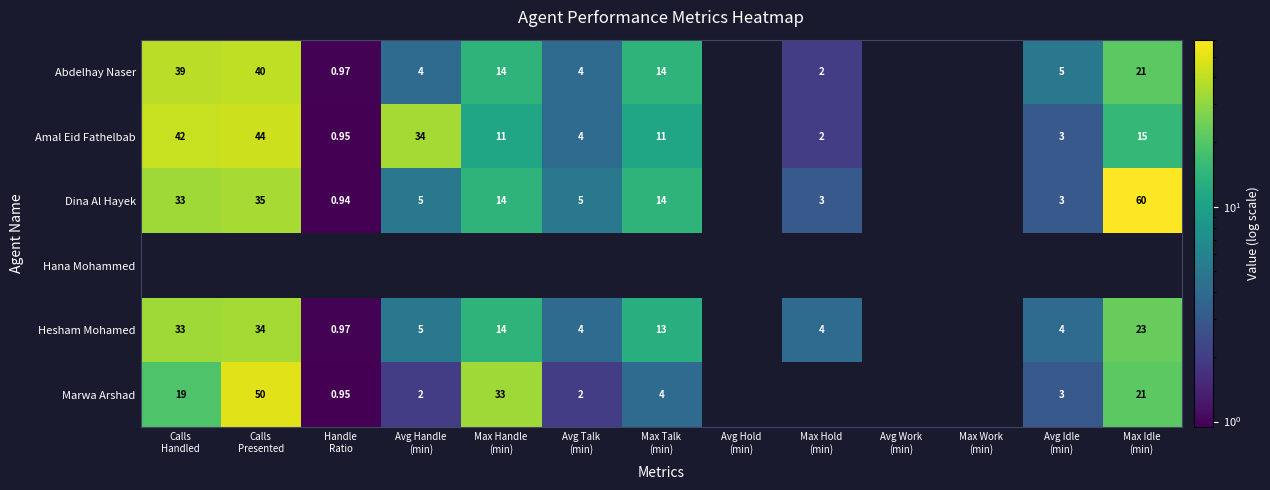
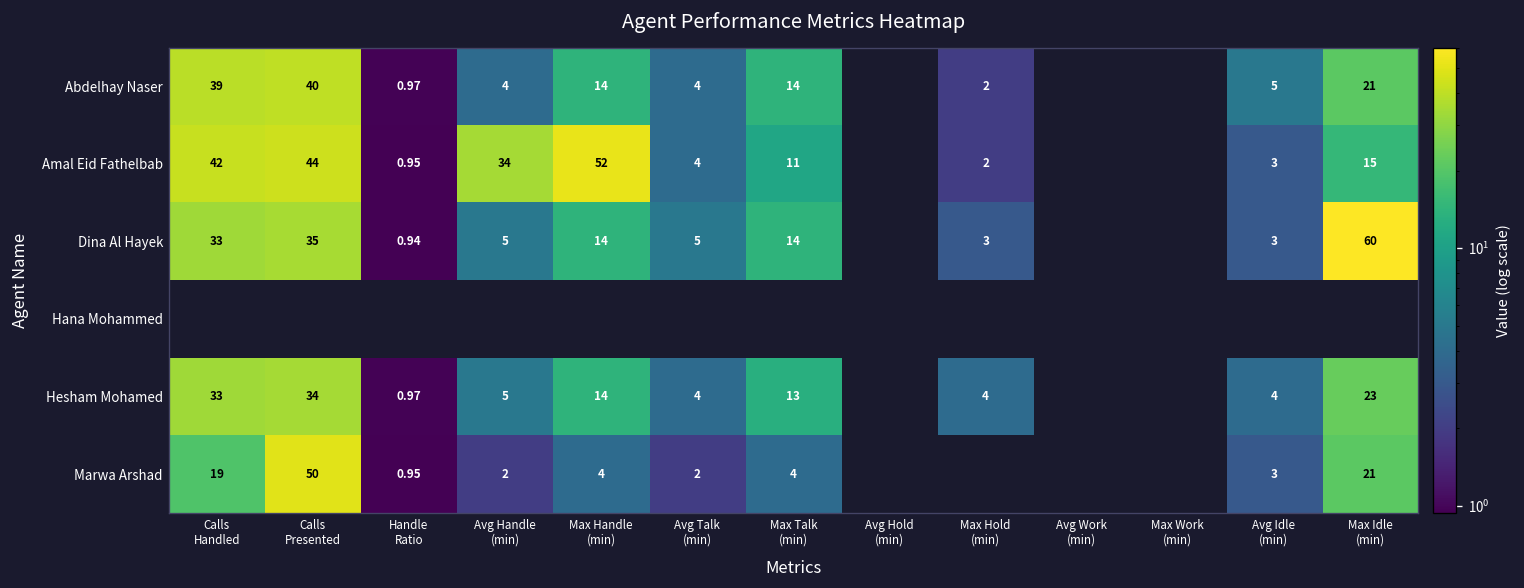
  {
    "Abdelhay Naser": {
      "Calls Handled": 39,
      "Calls Presented": 40,
      "Handle Ratio": 0.97,
      "Avg Handle (min)": 4,
      "Max Handle (min)": 14,
      "Avg Talk (min)": 4,
      "Max Talk (min)": 14,
      "Max Hold (min)": 2,
      "Avg Idle (min)": 5,
      "Max Idle (min)": 21
    },
    "Amal Eid Fathelbab": {
      "Calls Handled": 42,
      "Calls Presented": 44,
      "Handle Ratio": 0.95,
      "Avg Handle (min)": 34,
-     "Max Handle (min)": 11,
+     "Max Handle (min)": 52,
      "Avg Talk (min)": 4,
      "Max Talk (min)": 11,
      "Max Hold (min)": 2,
      "Avg Idle (min)": 3,
      "Max Idle (min)": 15
    },
    "Dina Al Hayek": {
      "Calls Handled": 33,
      "Calls Presented": 35,
      "Handle Ratio": 0.94,
      "Avg Handle (min)": 5,
      "Max Handle (min)": 14,
      "Avg Talk (min)": 5,
      "Max Talk (min)": 14,
      "Max Hold (min)": 3,
      "Avg Idle (min)": 3,
      "Max Idle (min)": 60
    },
    "Hesham Mohamed": {
      "Calls Handled": 33,
      "Calls Presented": 34,
      "Handle Ratio": 0.97,
      "Avg Handle (min)": 5,
      "Max Handle (min)": 14,
      "Avg Talk (min)": 4,
      "Max Talk (min)": 13,
      "Max Hold (min)": 4,
      "Avg Idle (min)": 4,
      "Max Idle (min)": 23
    },
    "Marwa Arshad": {
      "Calls Handled": 19,
      "Calls Presented": 50,
      "Handle Ratio": 0.95,
      "Avg Handle (min)": 2,
-     "Max Handle (min)": 33,
+     "Max Handle (min)": 4,
      "Avg Talk (min)": 2,
      "Max Talk (min)": 4,
      "Avg Idle (min)": 3,
      "Max Idle (min)": 21
    }
  }
